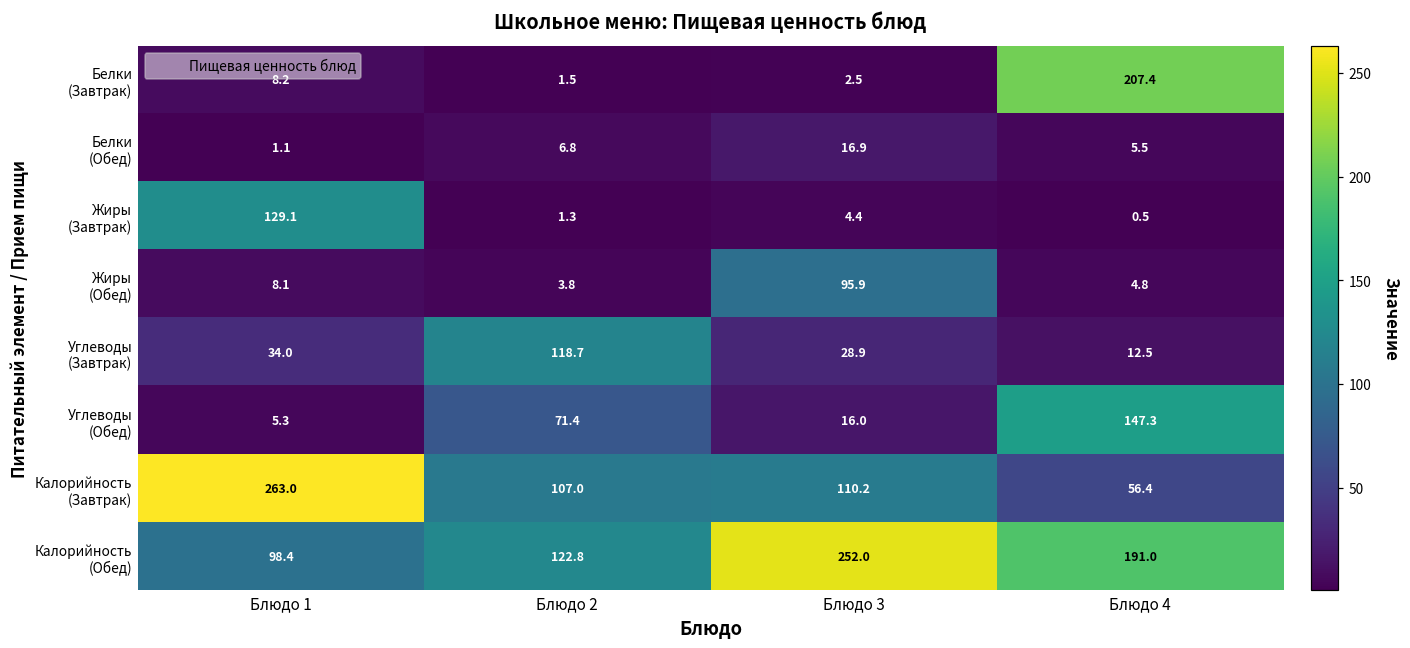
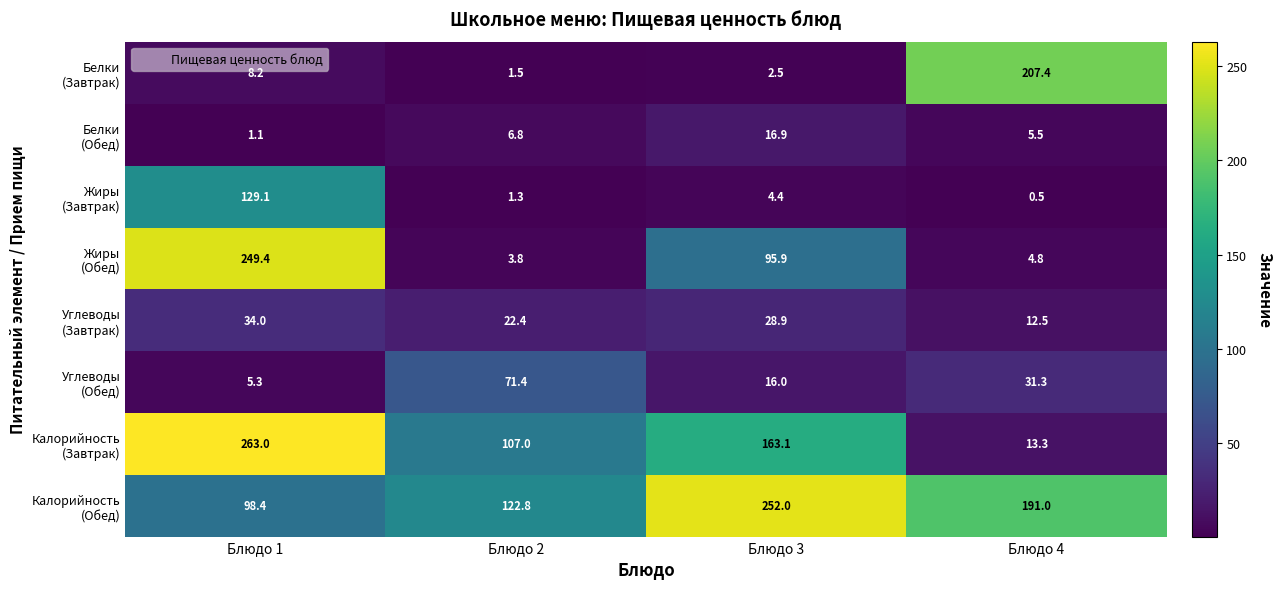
  {
    "Белки (Завтрак)": {
      "Блюдо 2": 1.5,
      "Блюдо 3": 2.5,
      "Блюдо 4": 207.4
    },
    "Белки (Обед)": {
      "Блюдо 1": 1.1,
      "Блюдо 2": 6.8,
      "Блюдо 3": 16.9,
      "Блюдо 4": 5.5
    },
    "Жиры (Завтрак)": {
      "Блюдо 1": 129.1,
      "Блюдо 2": 1.3,
      "Блюдо 3": 4.4,
      "Блюдо 4": 0.5
    },
    "Жиры (Обед)": {
-     "Блюдо 1": 8.1,
+     "Блюдо 1": 249.4,
      "Блюдо 2": 3.8,
      "Блюдо 3": 95.9,
      "Блюдо 4": 4.8
    },
    "Углеводы (Завтрак)": {
      "Блюдо 1": 34.0,
-     "Блюдо 2": 118.7,
+     "Блюдо 2": 22.4,
      "Блюдо 3": 28.9,
      "Блюдо 4": 12.5
    },
    "Углеводы (Обед)": {
      "Блюдо 1": 5.3,
      "Блюдо 2": 71.4,
      "Блюдо 3": 16.0,
-     "Блюдо 4": 147.3
+     "Блюдо 4": 31.3
    },
    "Калорийность (Завтрак)": {
      "Блюдо 1": 263.0,
      "Блюдо 2": 107.0,
-     "Блюдо 3": 110.2,
-     "Блюдо 4": 56.4
+     "Блюдо 3": 163.1,
+     "Блюдо 4": 13.3
    },
    "Калорийность (Обед)": {
      "Блюдо 1": 98.4,
      "Блюдо 2": 122.8,
      "Блюдо 3": 252.0,
      "Блюдо 4": 191.0
    }
  }
